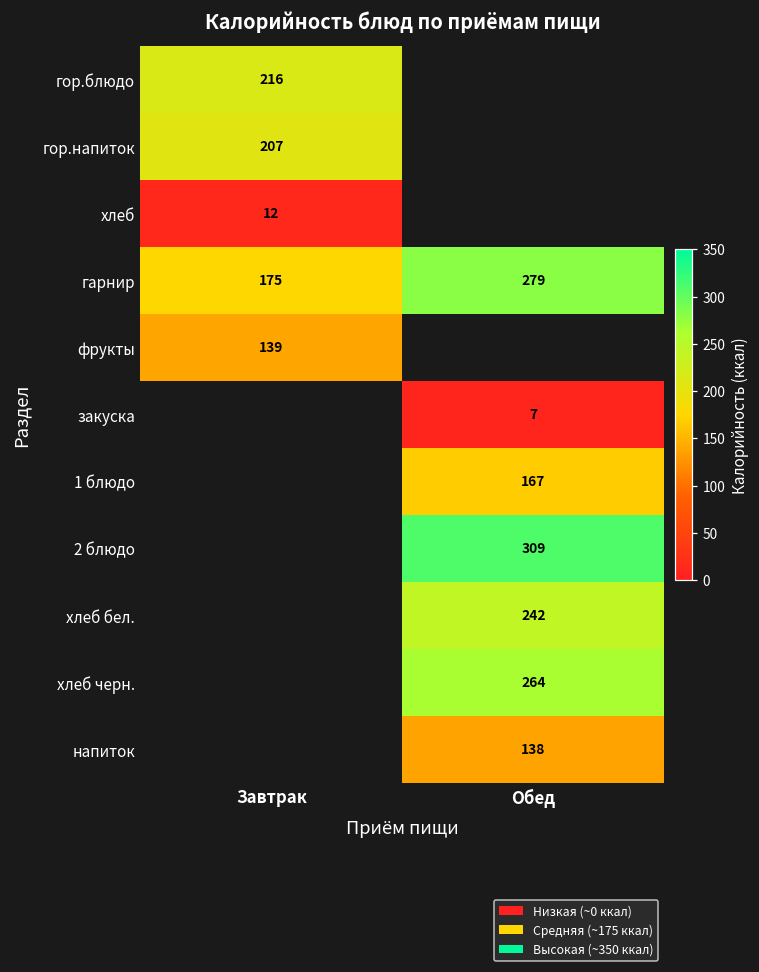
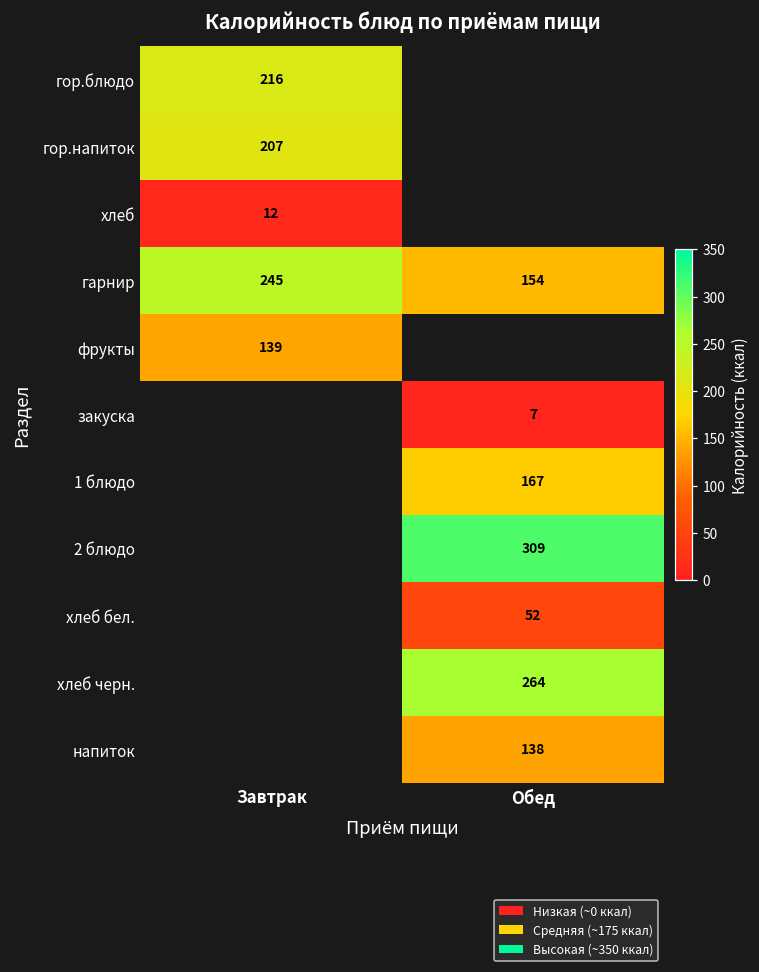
  {
    "гор.блюдо": {
      "Завтрак": 216
    },
    "гор.напиток": {
      "Завтрак": 207
    },
    "хлеб": {
      "Завтрак": 12
    },
    "гарнир": {
-     "Завтрак": 175,
-     "Обед": 279
+     "Завтрак": 245,
+     "Обед": 154
    },
    "фрукты": {
      "Завтрак": 139
    },
    "закуска": {
      "Обед": 7
    },
    "1 блюдо": {
      "Обед": 167
    },
    "2 блюдо": {
      "Обед": 309
    },
    "хлеб бел.": {
-     "Обед": 242
+     "Обед": 52
    },
    "хлеб черн.": {
      "Обед": 264
    },
    "напиток": {
      "Обед": 138
    }
  }
